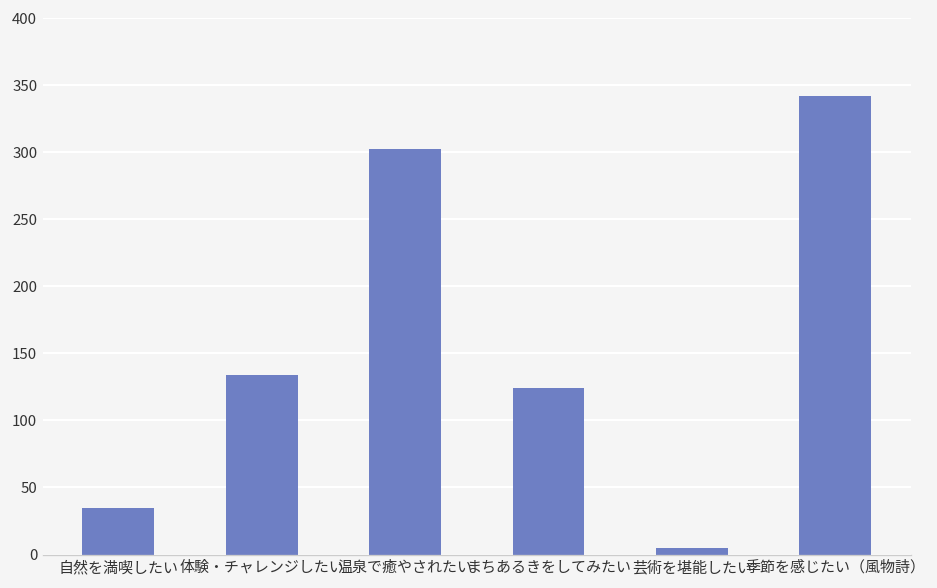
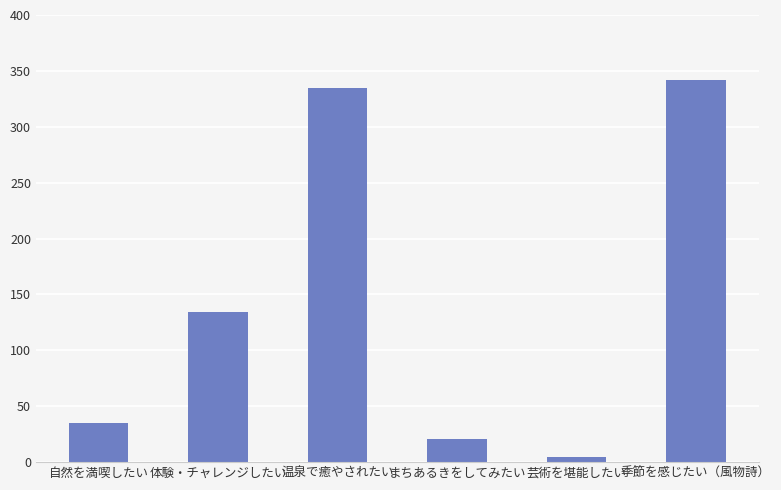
  {
    "自然を満喫したい": 35,
    "体験・チャレンジしたい": 134,
-   "温泉で癒やされたい": 302,
-   "まちあるきをしてみたい": 124,
+   "温泉で癒やされたい": 335,
+   "まちあるきをしてみたい": 21,
    "芸術を堪能したい": 5,
    "季節を感じたい（風物詩）": 342
  }
